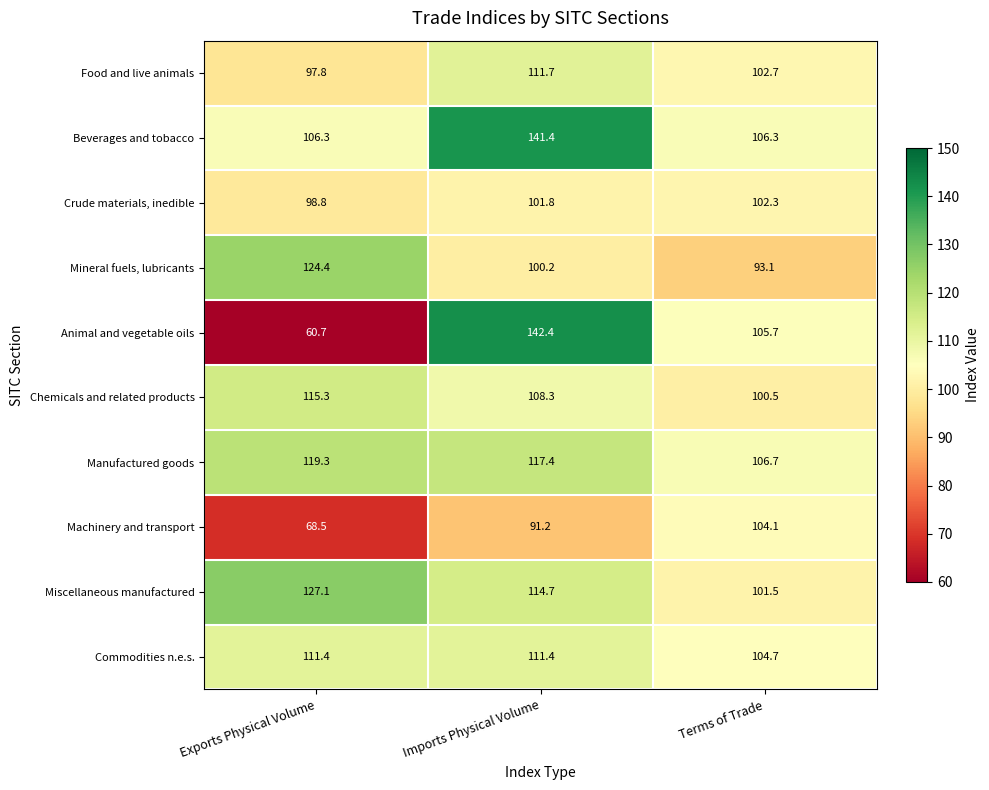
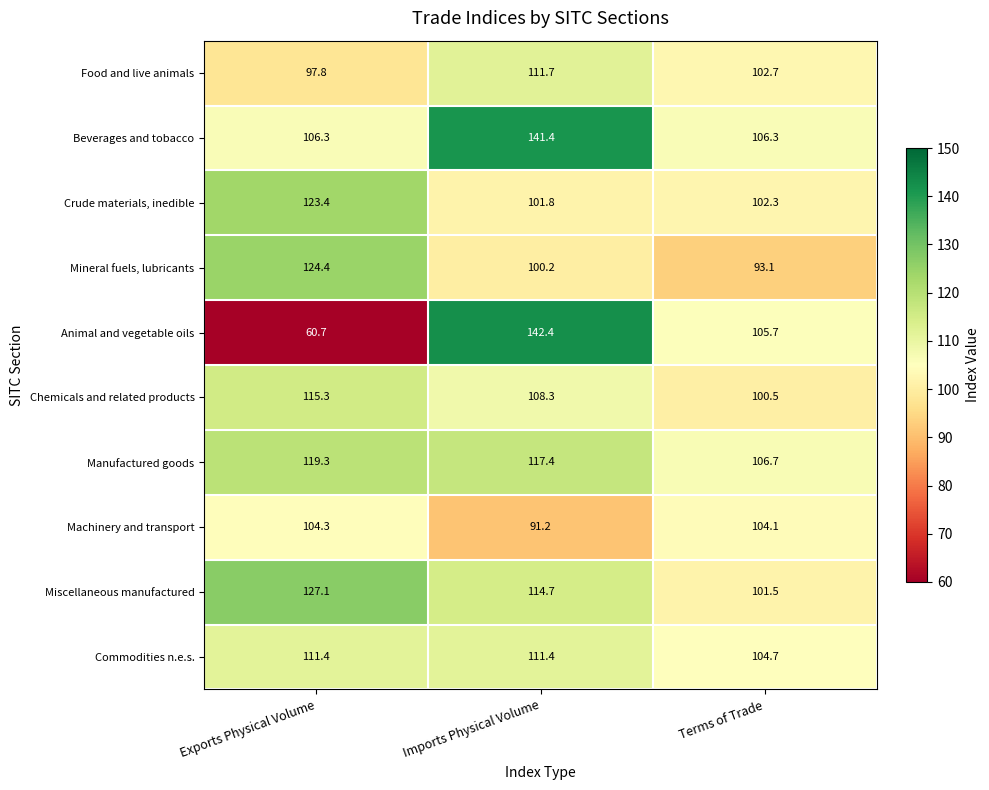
  {
    "Food and live animals": {
      "Exports Physical Volume": 97.8,
      "Imports Physical Volume": 111.7,
      "Terms of Trade": 102.7
    },
    "Beverages and tobacco": {
      "Exports Physical Volume": 106.3,
      "Imports Physical Volume": 141.4,
      "Terms of Trade": 106.3
    },
    "Crude materials, inedible": {
-     "Exports Physical Volume": 98.8,
+     "Exports Physical Volume": 123.4,
      "Imports Physical Volume": 101.8,
      "Terms of Trade": 102.3
    },
    "Mineral fuels, lubricants": {
      "Exports Physical Volume": 124.4,
      "Imports Physical Volume": 100.2,
      "Terms of Trade": 93.1
    },
    "Animal and vegetable oils": {
      "Exports Physical Volume": 60.7,
      "Imports Physical Volume": 142.4,
      "Terms of Trade": 105.7
    },
    "Chemicals and related products": {
      "Exports Physical Volume": 115.3,
      "Imports Physical Volume": 108.3,
      "Terms of Trade": 100.5
    },
    "Manufactured goods": {
      "Exports Physical Volume": 119.3,
      "Imports Physical Volume": 117.4,
      "Terms of Trade": 106.7
    },
    "Machinery and transport": {
-     "Exports Physical Volume": 68.5,
+     "Exports Physical Volume": 104.3,
      "Imports Physical Volume": 91.2,
      "Terms of Trade": 104.1
    },
    "Miscellaneous manufactured": {
      "Exports Physical Volume": 127.1,
      "Imports Physical Volume": 114.7,
      "Terms of Trade": 101.5
    },
    "Commodities n.e.s.": {
      "Exports Physical Volume": 111.4,
      "Imports Physical Volume": 111.4,
      "Terms of Trade": 104.7
    }
  }
